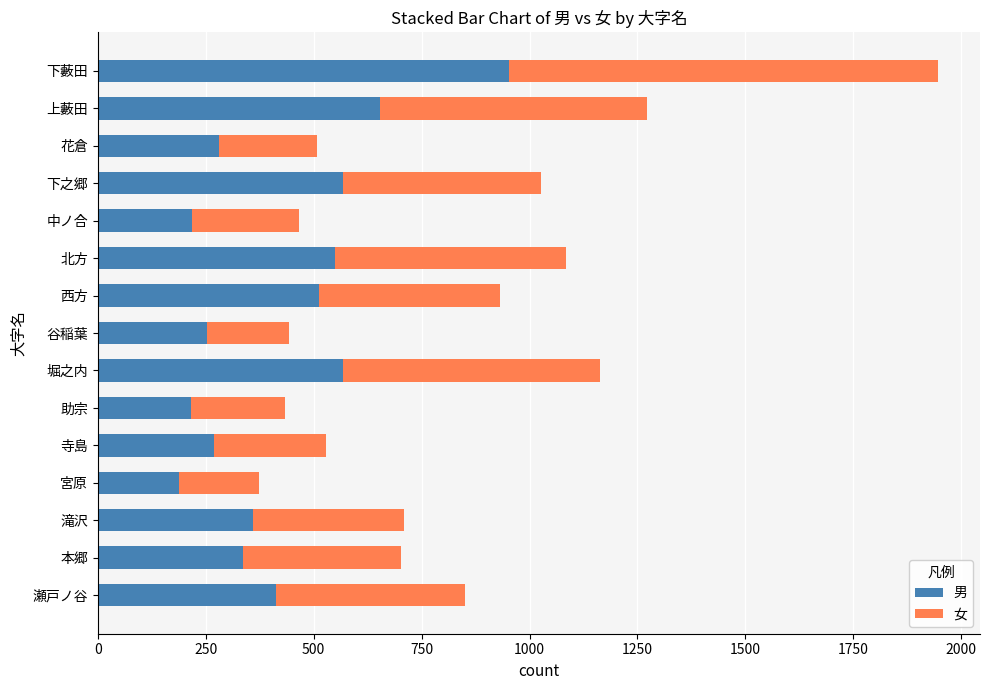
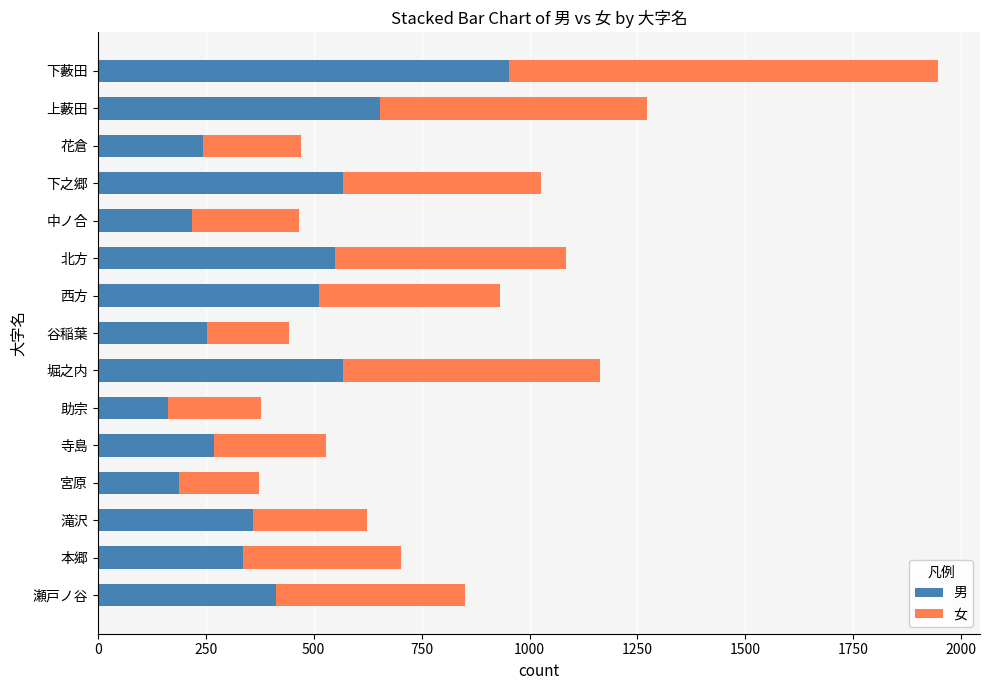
  {
    "男": {
      "下藪田": 950,
      "上藪田": 650,
-     "花倉": 280,
+     "花倉": 240,
      "下之郷": 570,
      "中ノ合": 220,
      "北方": 550,
      "西方": 510,
      "谷稲葉": 250,
      "堀之内": 570,
-     "助宗": 220,
+     "助宗": 160,
      "寺島": 270,
      "宮原": 190,
      "滝沢": 360,
      "本郷": 340,
      "瀬戸ノ谷": 410
    },
    "女": {
      "下藪田": 990,
      "上藪田": 620,
      "花倉": 230,
      "下之郷": 460,
      "中ノ合": 250,
      "北方": 540,
      "西方": 420,
      "谷稲葉": 190,
      "堀之内": 590,
      "助宗": 220,
      "寺島": 260,
      "宮原": 190,
-     "滝沢": 350,
+     "滝沢": 260,
      "本郷": 370,
      "瀬戸ノ谷": 440
    }
  }
